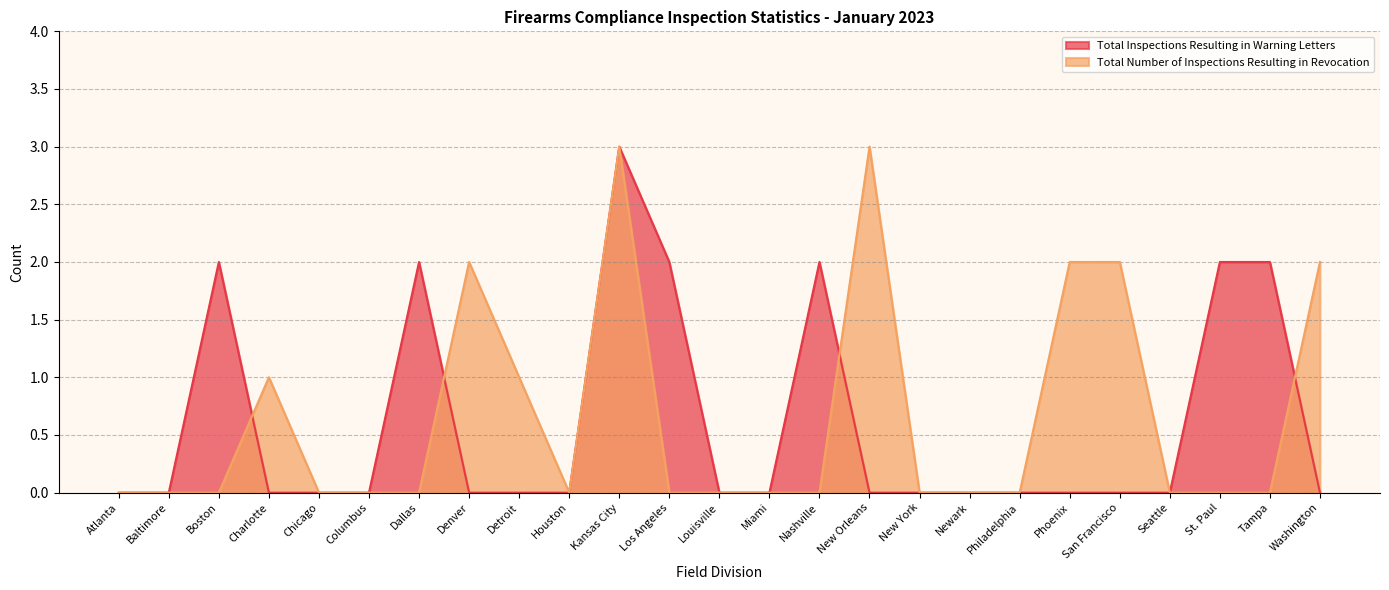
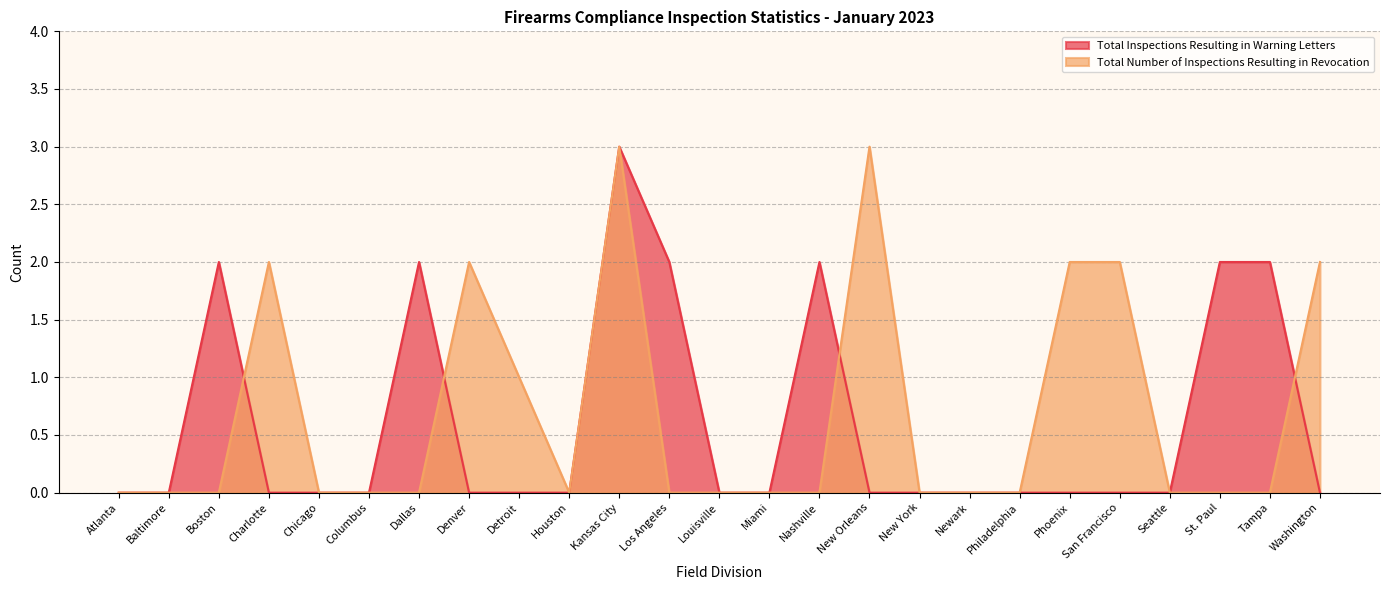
  {
    "Total Inspections Resulting in Warning Letters": {
      "Boston": 2,
      "Charlotte": 0,
      "Dallas": 2,
      "Denver": 0,
      "Detroit": 0,
      "Los Angeles": 2,
      "Nashville": 2,
      "New Orleans": 0,
      "Phoenix": 0,
      "San Francisco": 0,
      "St. Paul": 2,
      "Tampa": 2,
      "Washington": 0
    },
    "Total Number of Inspections Resulting in Revocation": {
      "Boston": 0,
-     "Charlotte": 1,
+     "Charlotte": 2,
      "Dallas": 0,
      "Denver": 2,
      "Detroit": 1,
      "Los Angeles": 0,
      "Nashville": 0,
      "New Orleans": 3,
      "Phoenix": 2,
      "San Francisco": 2,
      "St. Paul": 0,
      "Tampa": 0,
      "Washington": 2
    }
  }
